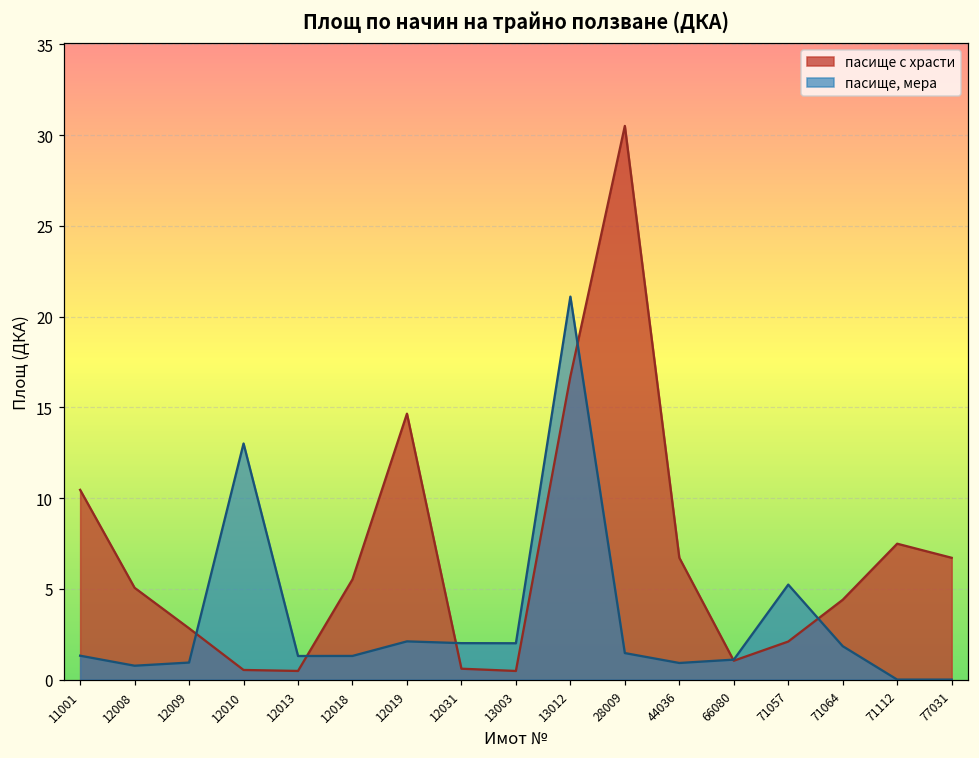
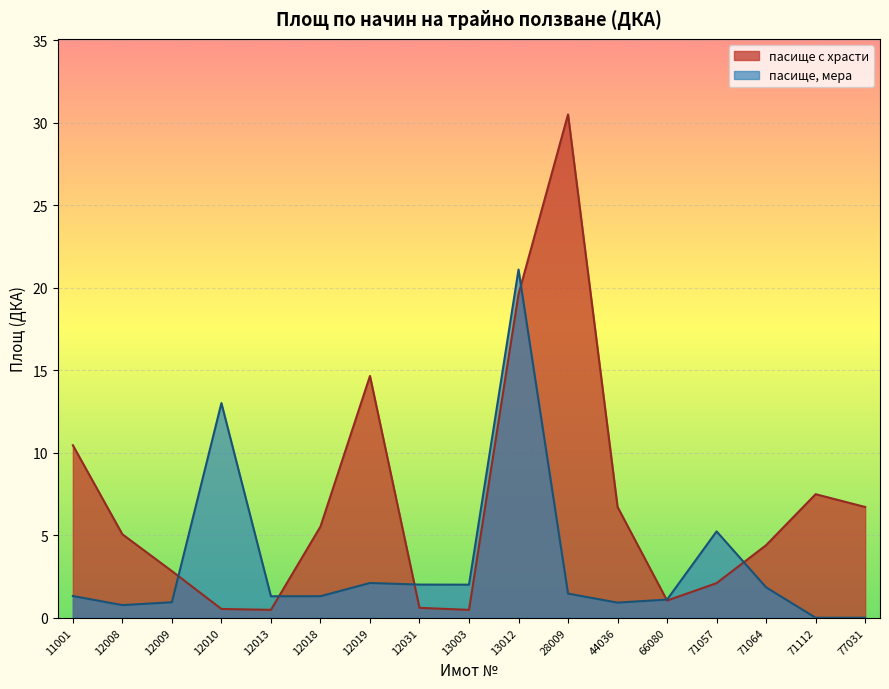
  {
    "пасище с храсти": {
      "11001": 10.5,
      "12008": 5.1,
      "12009": 2.8,
      "12010": 0.5,
      "12013": 0.5,
      "12018": 5.5,
      "12019": 14.7,
      "12031": 0.6,
      "13003": 0.5,
-     "13012": 16.7,
+     "13012": 19.6,
      "28009": 30.5,
      "44036": 6.7,
      "71057": 2.1,
      "71064": 4.4,
      "71112": 7.5,
      "77031": 6.7
    },
    "пасище, мера": {
      "11001": 1.3,
      "12008": 0.8,
      "12009": 0.9,
      "12010": 13.0,
      "12013": 1.3,
      "12018": 1.3,
      "12019": 2.1,
      "12031": 2.0,
      "13003": 2.0,
      "13012": 21.1,
      "28009": 1.5,
      "44036": 0.9,
      "71057": 5.2,
      "71064": 1.8,
      "71112": 0.0,
      "77031": 0.0
    }
  }
